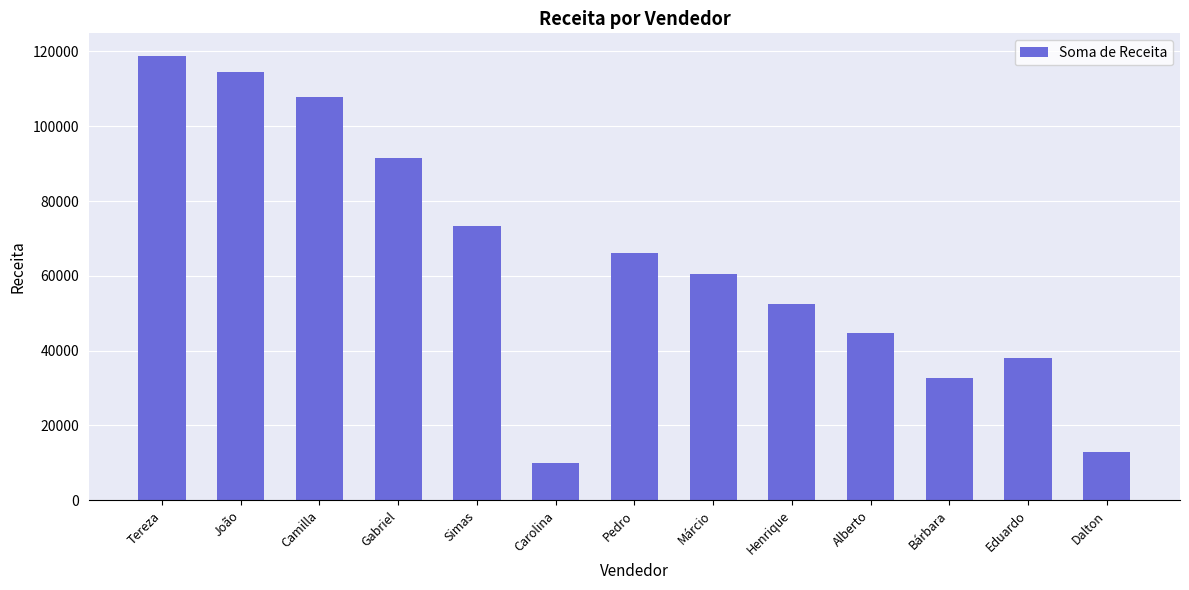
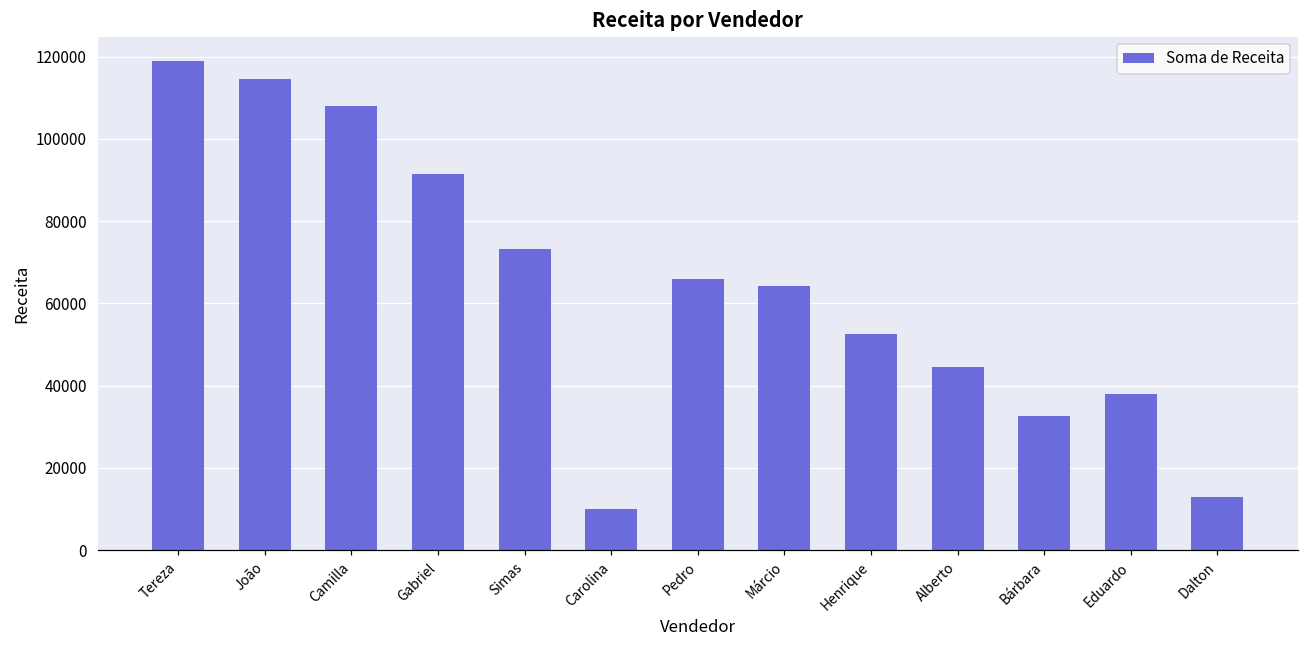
  {
    "Tereza": 119000,
    "João": 114000,
    "Camilla": 108000,
    "Gabriel": 91000,
    "Simas": 73000,
    "Carolina": 10000,
    "Pedro": 66000,
-   "Márcio": 61000,
+   "Márcio": 64000,
    "Henrique": 52000,
    "Alberto": 45000,
    "Bárbara": 33000,
    "Eduardo": 38000,
    "Dalton": 13000
  }
